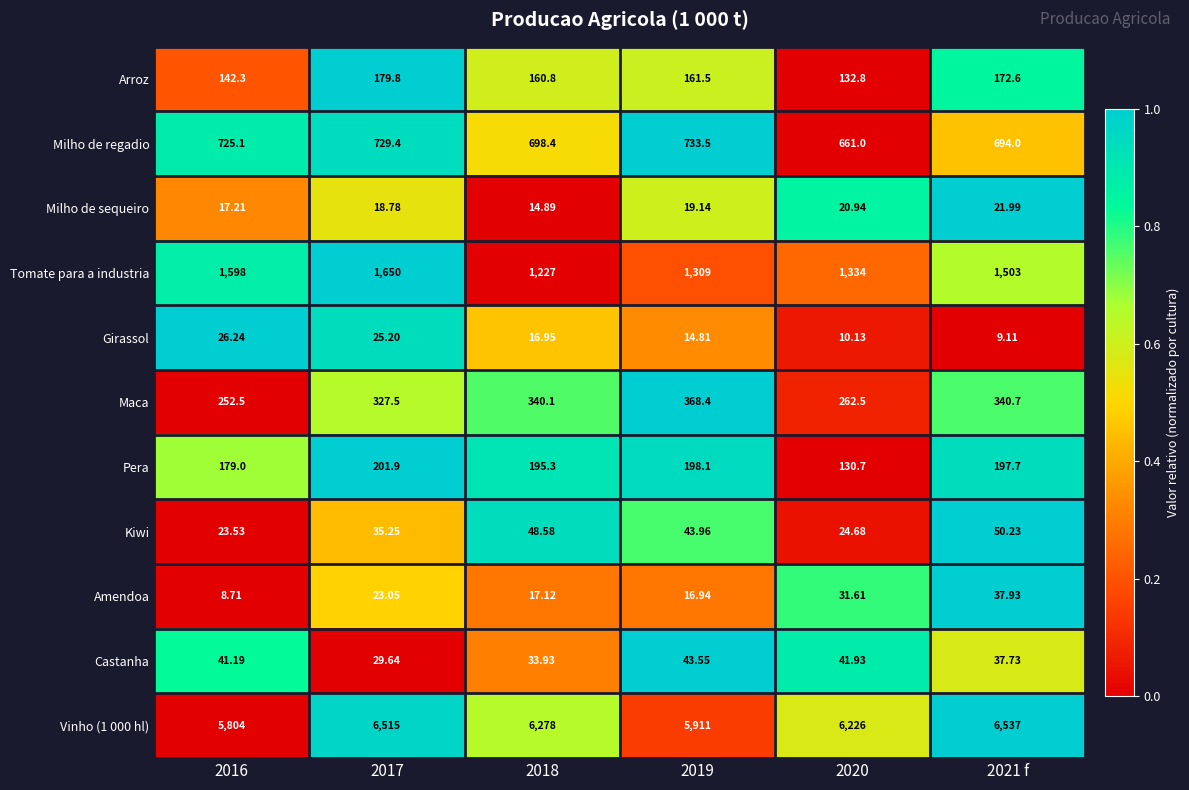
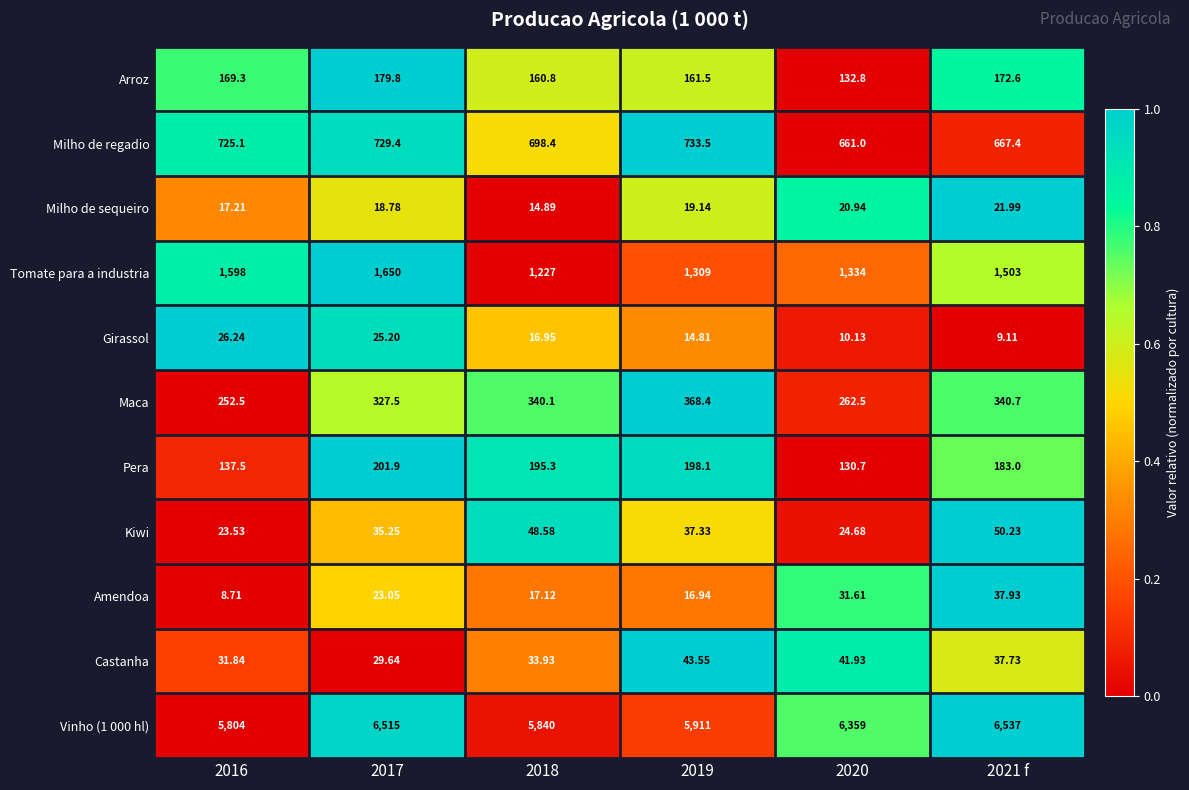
  {
    "Arroz": {
-     "2016": "142.3",
+     "2016": "169.3",
      "2017": "179.8",
      "2018": "160.8",
      "2019": "161.5",
      "2020": "132.8",
      "2021 f": "172.6"
    },
    "Milho de regadio": {
      "2016": "725.1",
      "2017": "729.4",
      "2018": "698.4",
      "2019": "733.5",
      "2020": "661.0",
-     "2021 f": "694.0"
+     "2021 f": "667.4"
    },
    "Milho de sequeiro": {
      "2016": "17.21",
      "2017": "18.78",
      "2018": "14.89",
      "2019": "19.14",
      "2020": "20.94",
      "2021 f": "21.99"
    },
    "Tomate para a industria": {
      "2016": "1,598",
      "2017": "1,650",
      "2018": "1,227",
      "2019": "1,309",
      "2020": "1,334",
      "2021 f": "1,503"
    },
    "Girassol": {
      "2016": "26.24",
      "2017": "25.20",
      "2018": "16.95",
      "2019": "14.81",
      "2020": "10.13",
      "2021 f": "9.11"
    },
    "Maca": {
      "2016": "252.5",
      "2017": "327.5",
      "2018": "340.1",
      "2019": "368.4",
      "2020": "262.5",
      "2021 f": "340.7"
    },
    "Pera": {
-     "2016": "179.0",
+     "2016": "137.5",
      "2017": "201.9",
      "2018": "195.3",
      "2019": "198.1",
      "2020": "130.7",
-     "2021 f": "197.7"
+     "2021 f": "183.0"
    },
    "Kiwi": {
      "2016": "23.53",
      "2017": "35.25",
      "2018": "48.58",
-     "2019": "43.96",
+     "2019": "37.33",
      "2020": "24.68",
      "2021 f": "50.23"
    },
    "Amendoa": {
      "2016": "8.71",
      "2017": "23.05",
      "2018": "17.12",
      "2019": "16.94",
      "2020": "31.61",
      "2021 f": "37.93"
    },
    "Castanha": {
-     "2016": "41.19",
+     "2016": "31.84",
      "2017": "29.64",
      "2018": "33.93",
      "2019": "43.55",
      "2020": "41.93",
      "2021 f": "37.73"
    },
    "Vinho (1 000 hl)": {
      "2016": "5,804",
      "2017": "6,515",
-     "2018": "6,278",
+     "2018": "5,840",
      "2019": "5,911",
-     "2020": "6,226",
+     "2020": "6,359",
      "2021 f": "6,537"
    }
  }
